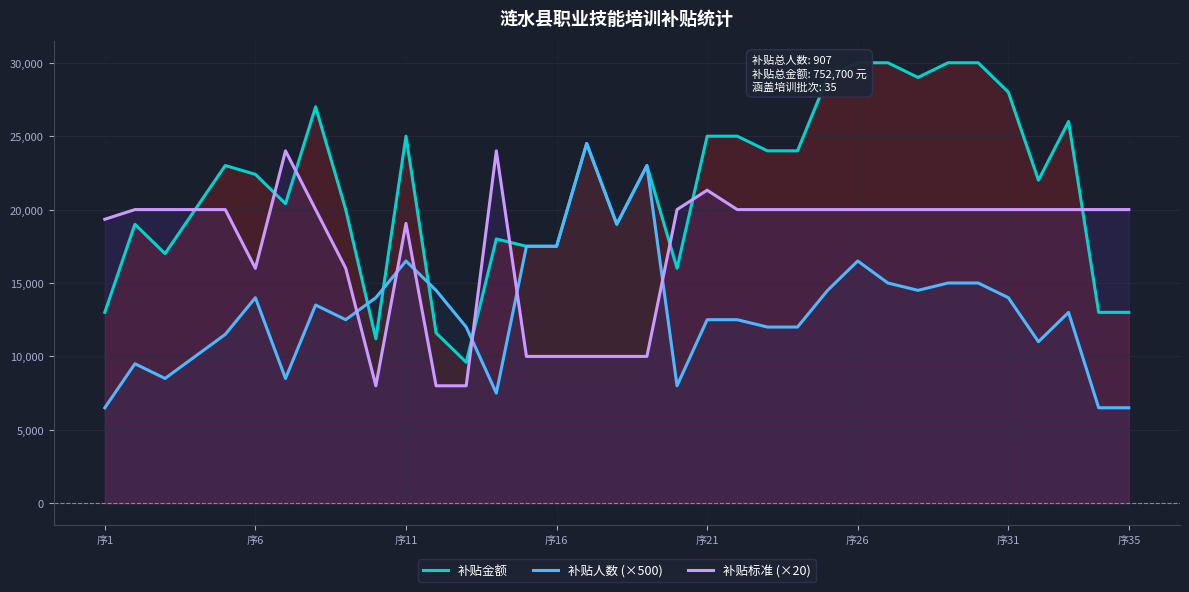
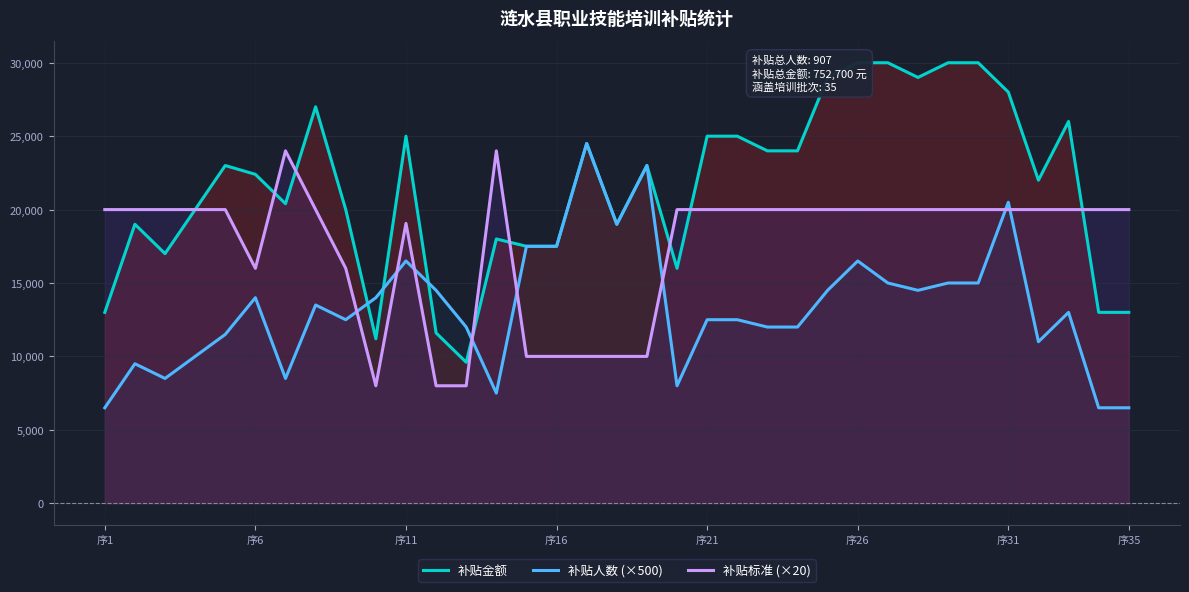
  {
    "补贴金额": {
      "序1": "13,000",
      "序6": "22,400",
      "序11": "25,000",
      "序21": "25,000",
      "序31": "28,000",
      "序35": "13,000"
    },
    "补贴人数 (×500)": {
      "序1": "6,500",
      "序6": "14,000",
      "序11": "16,500",
      "序21": "12,500",
      "序26": "16,500",
-     "序31": "14,000",
+     "序31": "20,500",
      "序35": "6,500"
    },
    "补贴标准 (×20)": {
-     "序1": "19,300",
+     "序1": "20,000",
      "序6": "16,000",
      "序11": "19,100",
      "序16": "10,000",
-     "序21": "21,300",
+     "序21": "20,000",
      "序26": "20,000",
      "序31": "20,000",
      "序35": "20,000"
    }
  }
